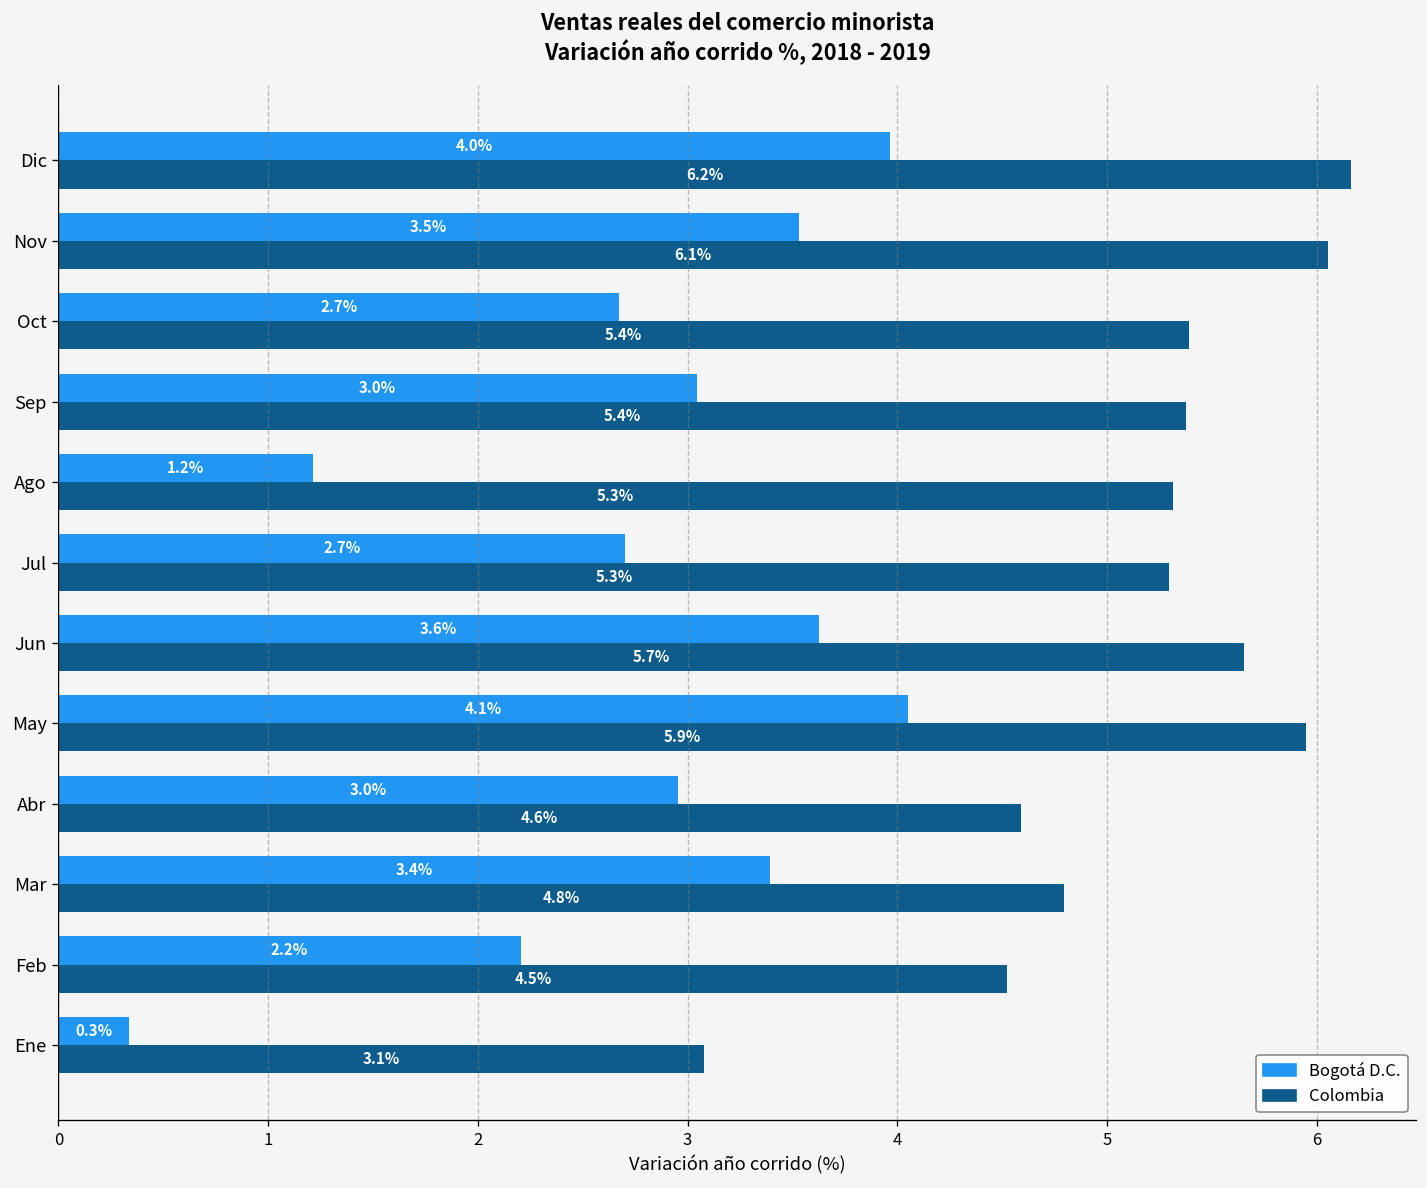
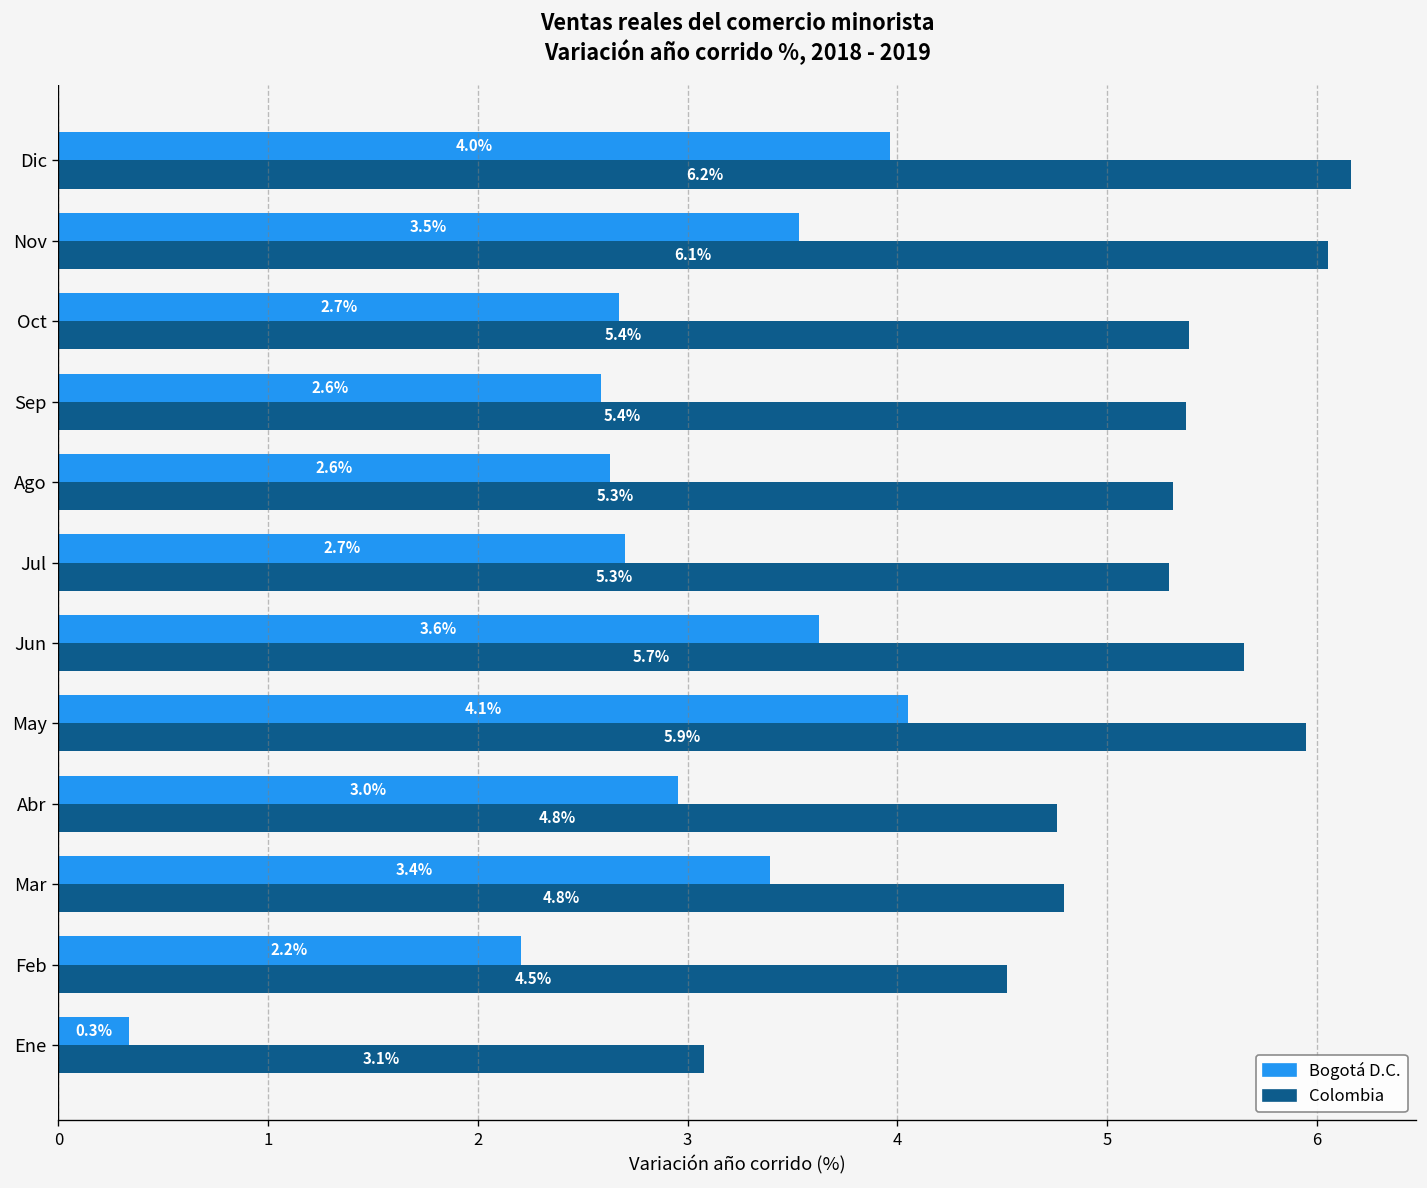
  {
    "Bogotá D.C.": {
      "Dic": "4.0%",
      "Nov": "3.5%",
      "Oct": "2.7%",
-     "Sep": "3.0%",
-     "Ago": "1.2%",
+     "Sep": "2.6%",
+     "Ago": "2.6%",
      "Jul": "2.7%",
      "Jun": "3.6%",
      "May": "4.1%",
      "Abr": "3.0%",
      "Mar": "3.4%",
      "Feb": "2.2%",
      "Ene": "0.3%"
    },
    "Colombia": {
      "Dic": "6.2%",
      "Nov": "6.1%",
      "Oct": "5.4%",
      "Sep": "5.4%",
      "Ago": "5.3%",
      "Jul": "5.3%",
      "Jun": "5.7%",
      "May": "5.9%",
-     "Abr": "4.6%",
+     "Abr": "4.8%",
      "Mar": "4.8%",
      "Feb": "4.5%",
      "Ene": "3.1%"
    }
  }
